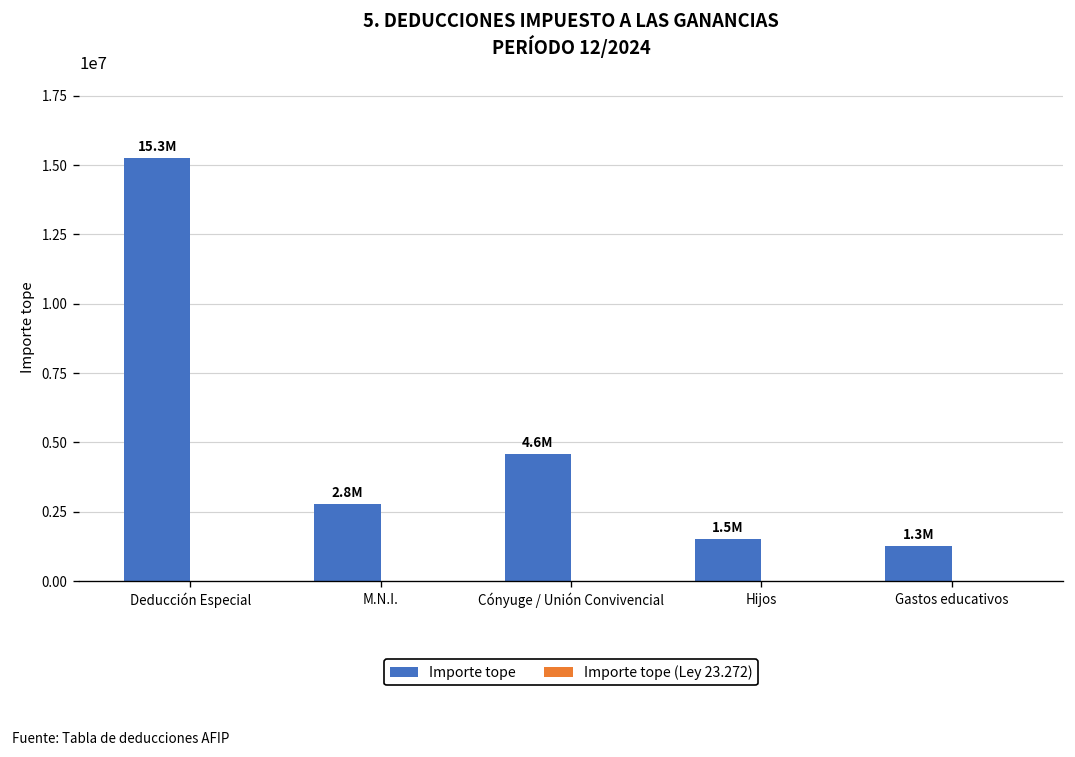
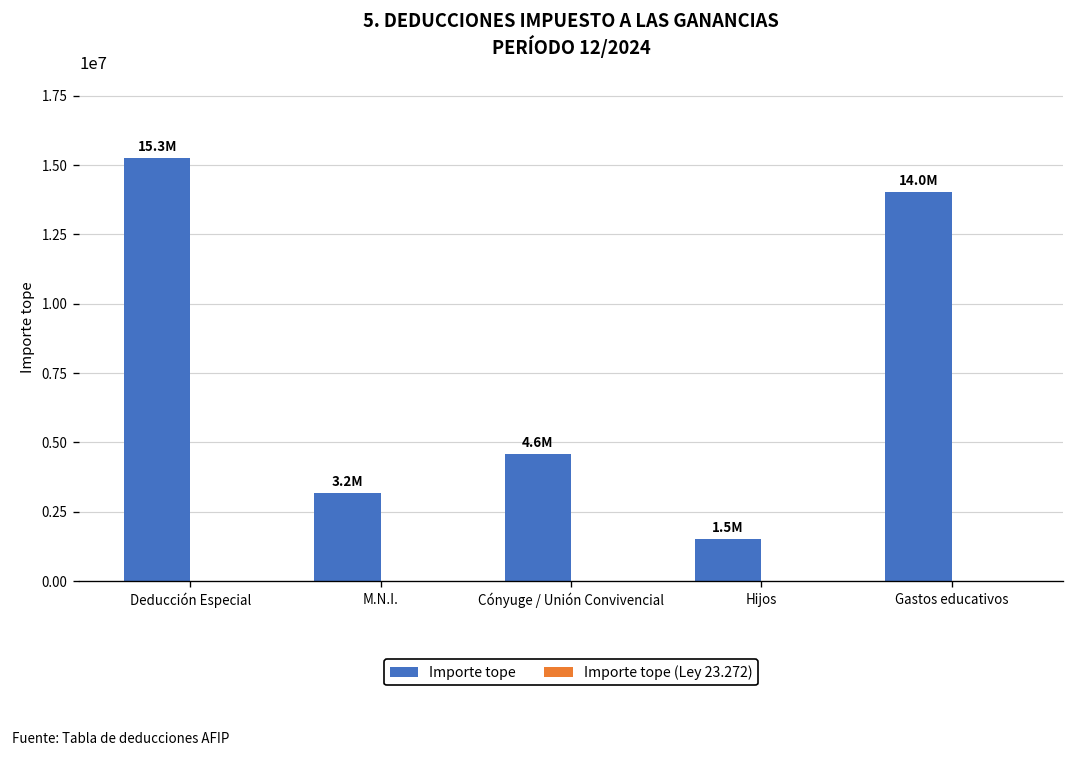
  {
    "Importe tope": {
      "Deducción Especial": "15.3M",
-     "M.N.I.": "2.8M",
+     "M.N.I.": "3.2M",
      "Cónyuge / Unión Convivencial": "4.6M",
      "Hijos": "1.5M",
-     "Gastos educativos": "1.3M"
+     "Gastos educativos": "14.0M"
    },
    "Importe tope (Ley 23.272)": {
      "Deducción Especial": "0",
      "M.N.I.": "0",
      "Cónyuge / Unión Convivencial": "0",
      "Hijos": "0",
      "Gastos educativos": "0"
    }
  }
